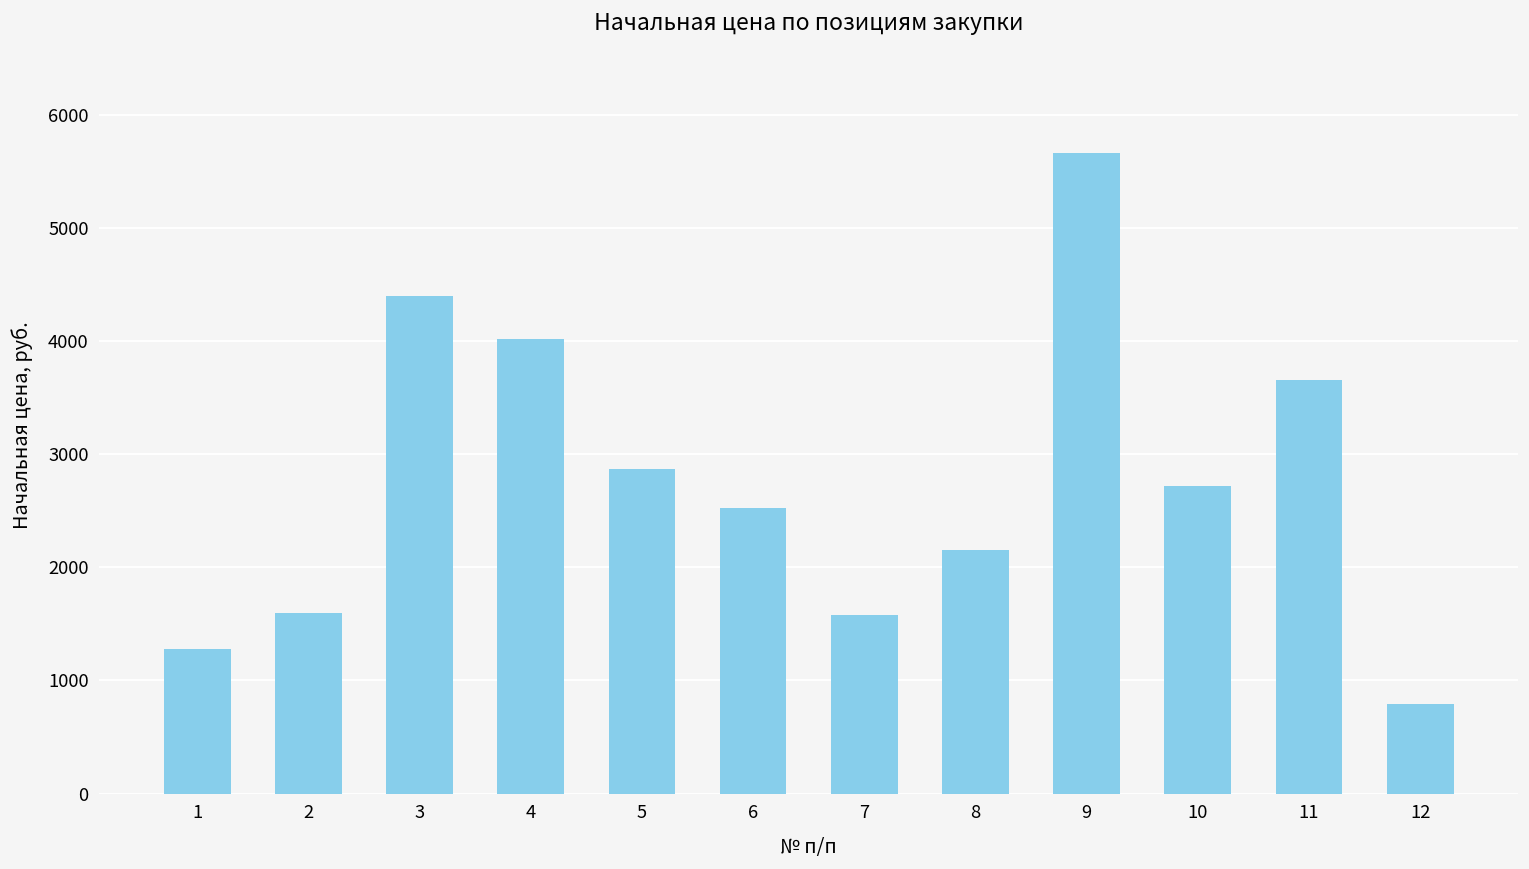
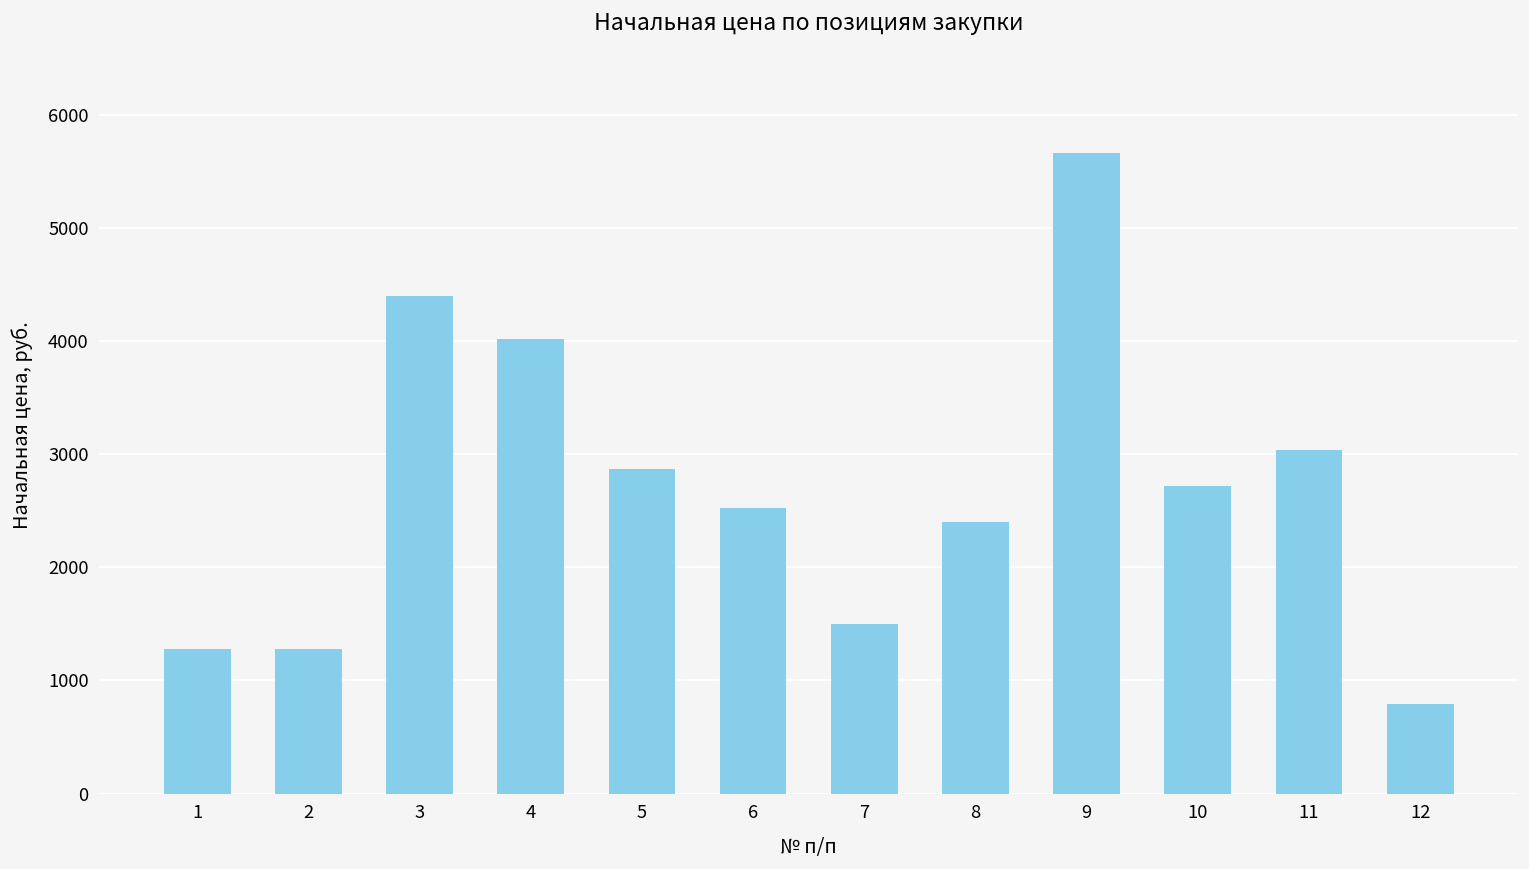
  {
    "1": 1280,
-   "2": 1600,
+   "2": 1280,
    "3": 4400,
    "4": 4010,
    "5": 2870,
    "6": 2520,
-   "7": 1580,
-   "8": 2160,
+   "7": 1500,
+   "8": 2400,
    "9": 5660,
    "10": 2720,
-   "11": 3650,
+   "11": 3040,
    "12": 790
  }
